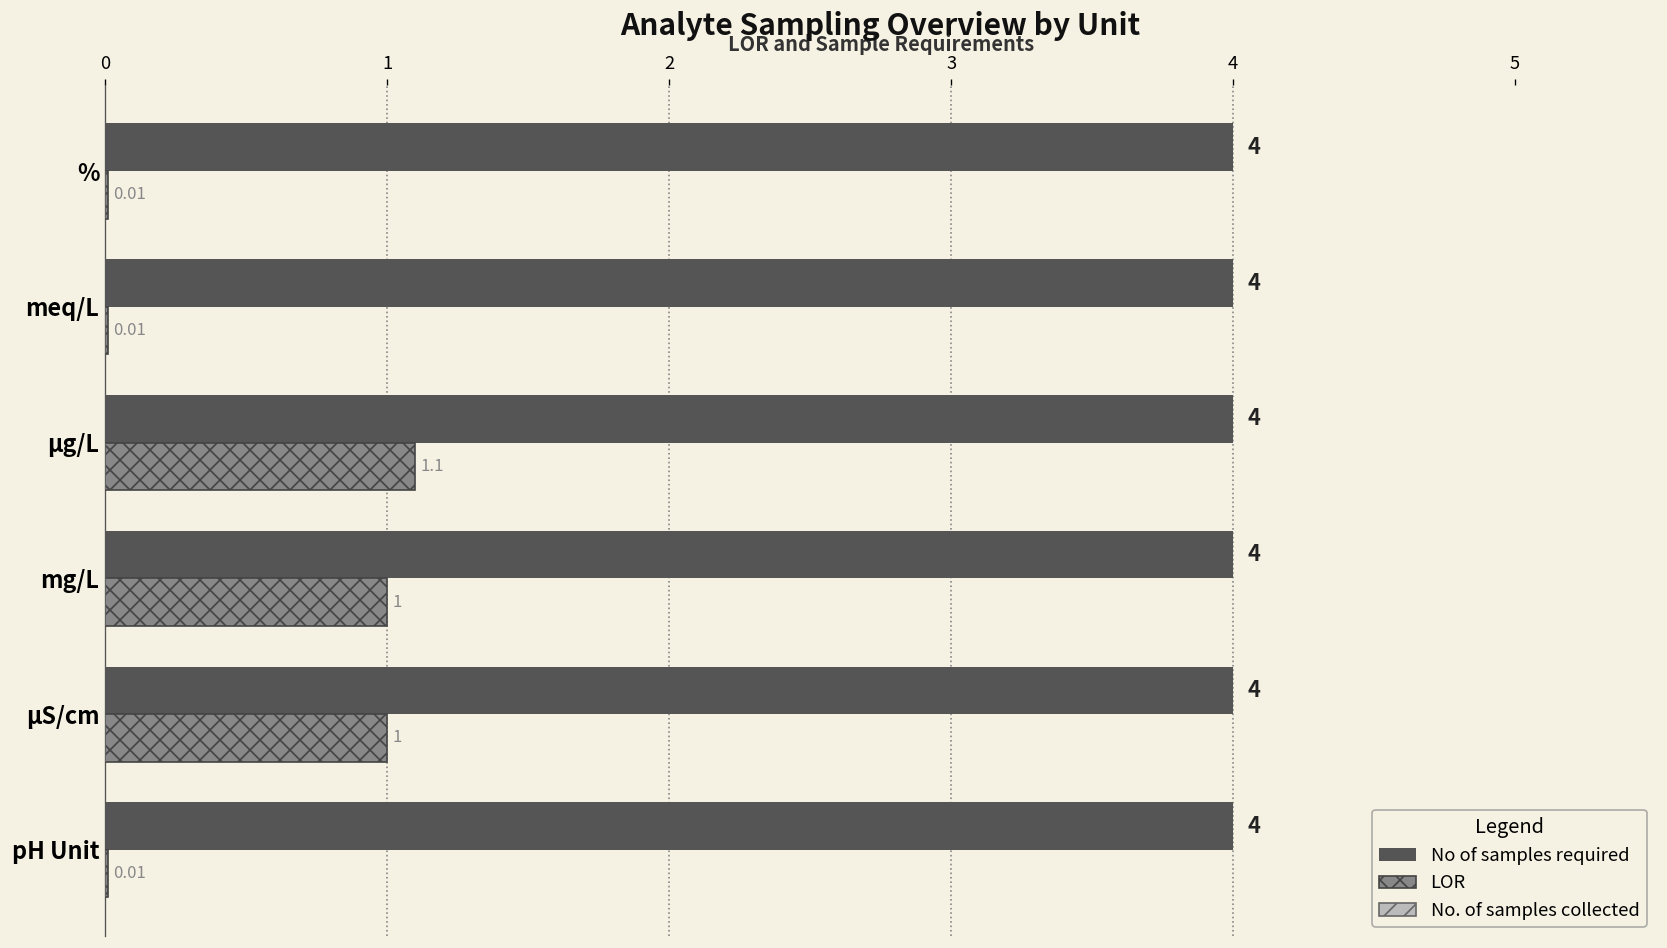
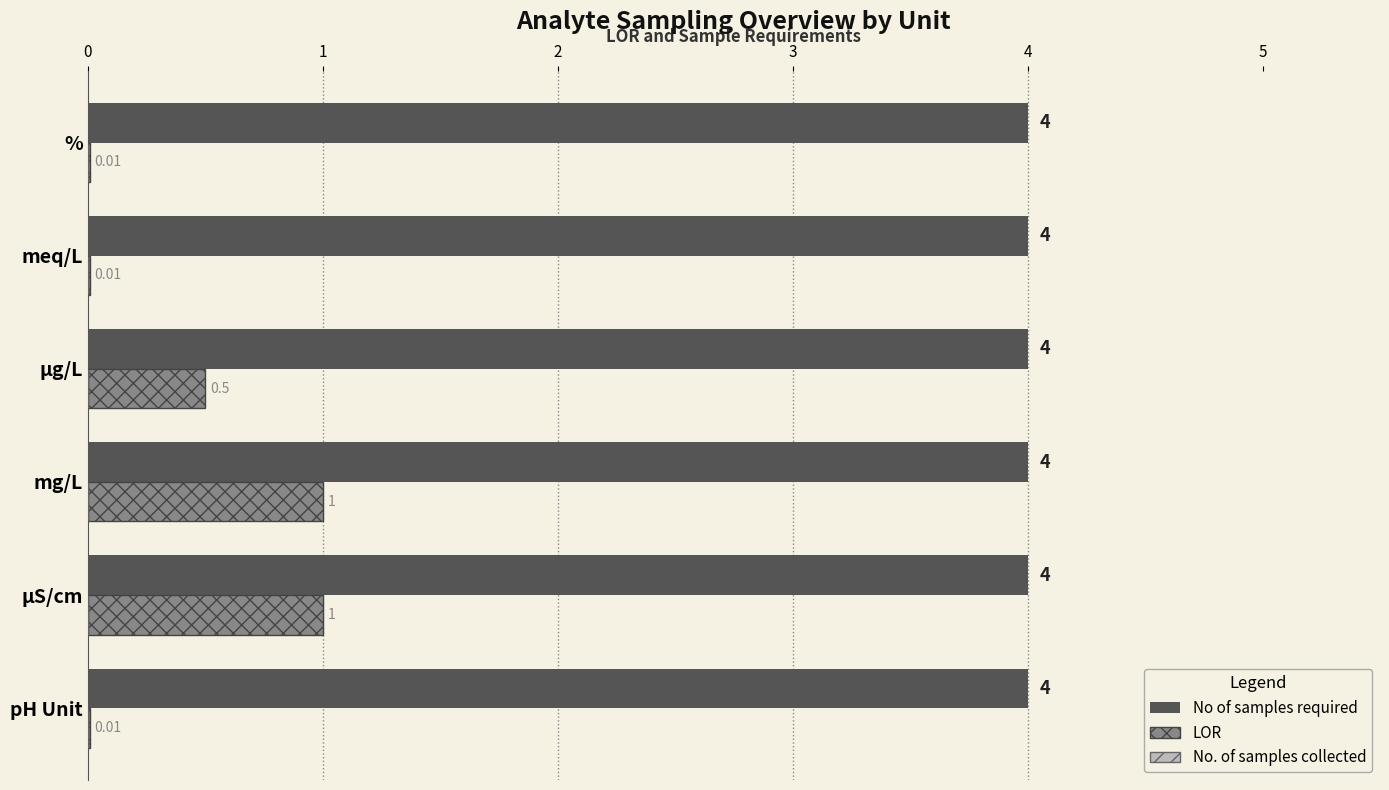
  {
    "No of samples required": {
      "%": 4,
      "meq/L": 4,
      "µg/L": 4,
      "mg/L": 4,
      "µS/cm": 4,
      "pH Unit": 4
    },
    "LOR": {
      "%": 0.01,
      "meq/L": 0.01,
-     "µg/L": 1.1,
+     "µg/L": 0.5,
      "mg/L": 1,
      "µS/cm": 1,
      "pH Unit": 0.01
    },
    "No. of samples collected": {
      "%": 0.00,
      "meq/L": 0.00,
      "µg/L": 0.00,
      "mg/L": 0.00,
      "µS/cm": 0.00,
      "pH Unit": 0.00
    }
  }
